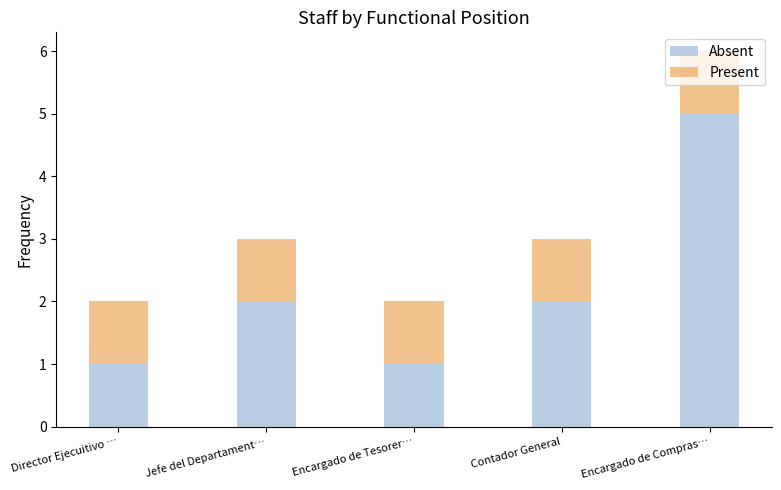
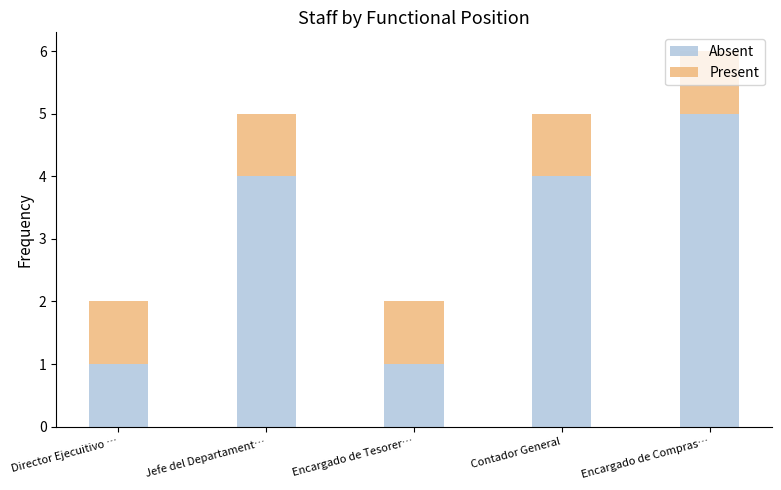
  {
    "Absent": {
      "Director Ejecuitivo …": 1,
-     "Jefe del Departament…": 2,
+     "Jefe del Departament…": 4,
      "Encargado de Tesorer…": 1,
-     "Contador General": 2,
+     "Contador General": 4,
      "Encargado de Compras…": 5
    },
    "Present": {
      "Director Ejecuitivo …": 1,
      "Jefe del Departament…": 1,
      "Encargado de Tesorer…": 1,
      "Contador General": 1
    }
  }
